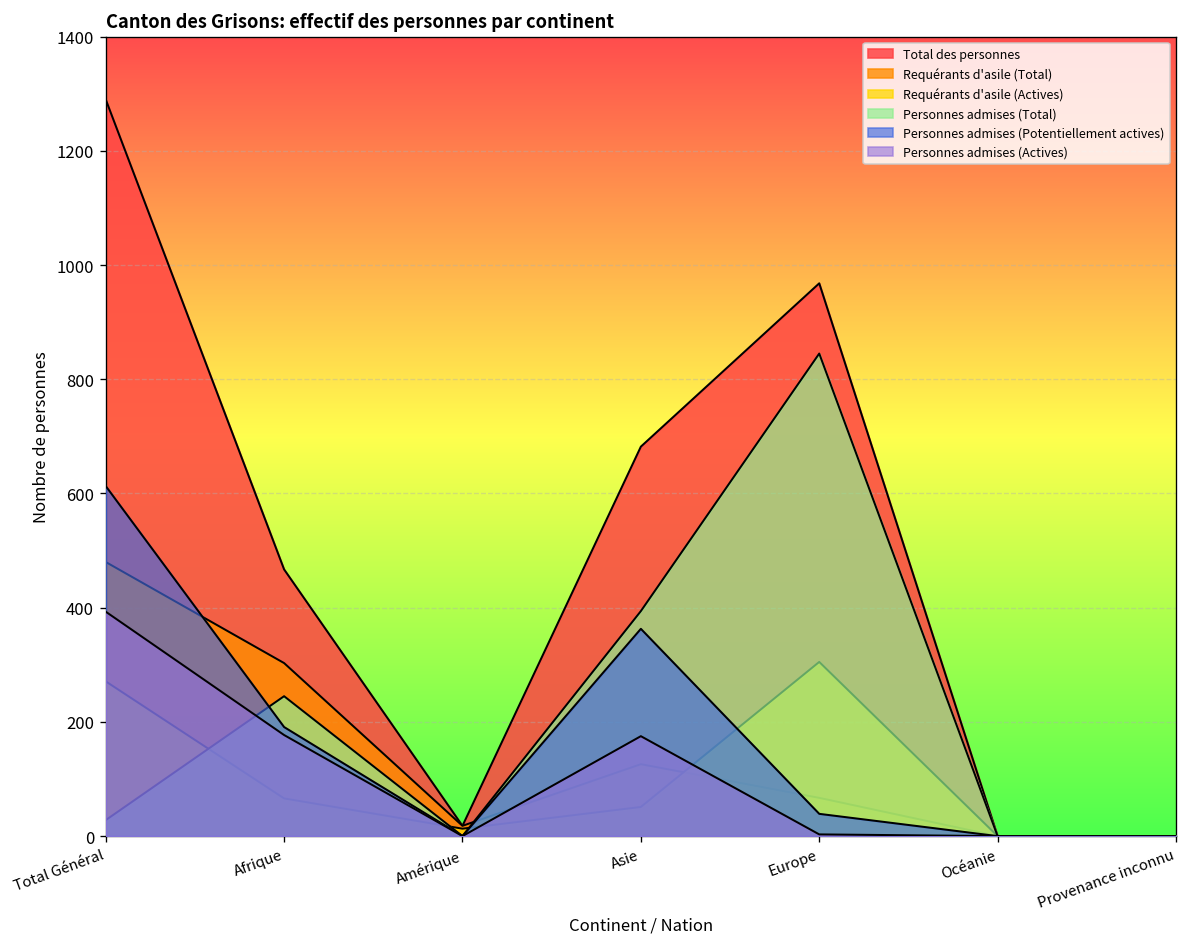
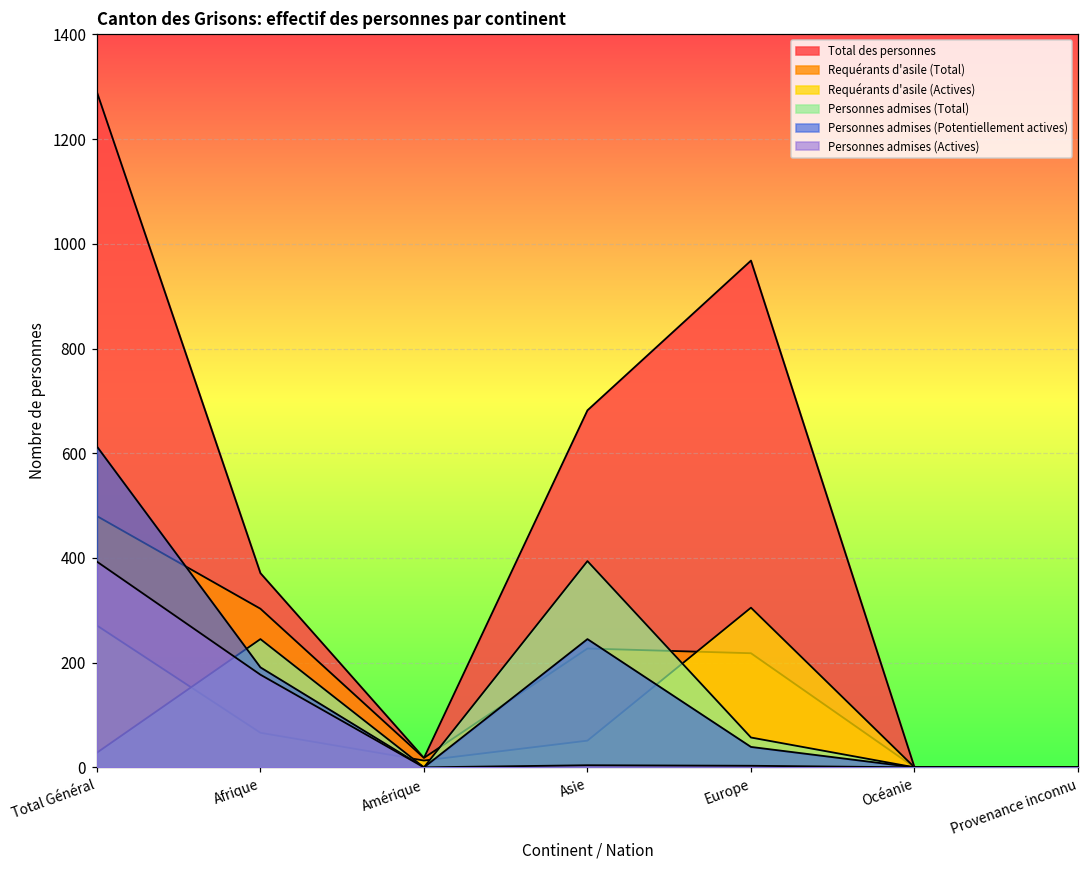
  {
    "Total des personnes": {
      "Total Général": 1290,
-     "Afrique": 470,
+     "Afrique": 370,
      "Asie": 680,
      "Europe": 970
    },
    "Requérants d'asile (Total)": {
      "Total Général": 480,
      "Afrique": 300,
-     "Asie": 130,
-     "Europe": 70
+     "Asie": 230,
+     "Europe": 220
    },
    "Requérants d'asile (Actives)": {
      "Total Général": 270,
      "Afrique": 70,
      "Asie": 50,
      "Europe": 310
    },
    "Personnes admises (Total)": {
      "Total Général": 30,
      "Afrique": 250,
      "Asie": 390,
-     "Europe": 850
+     "Europe": 60
    },
    "Personnes admises (Potentiellement actives)": {
      "Total Général": 610,
      "Afrique": 190,
-     "Asie": 360,
+     "Asie": 250,
      "Europe": 40
    },
    "Personnes admises (Actives)": {
      "Total Général": 390,
      "Afrique": 180,
-     "Asie": 180,
+     "Asie": 0,
      "Europe": 0
    }
  }
